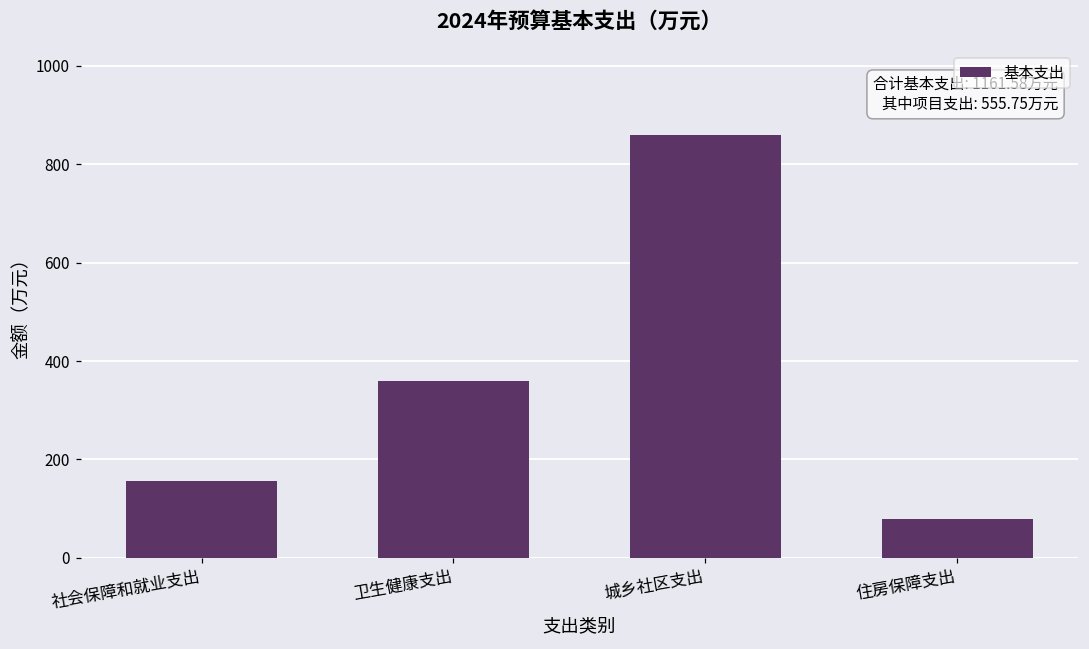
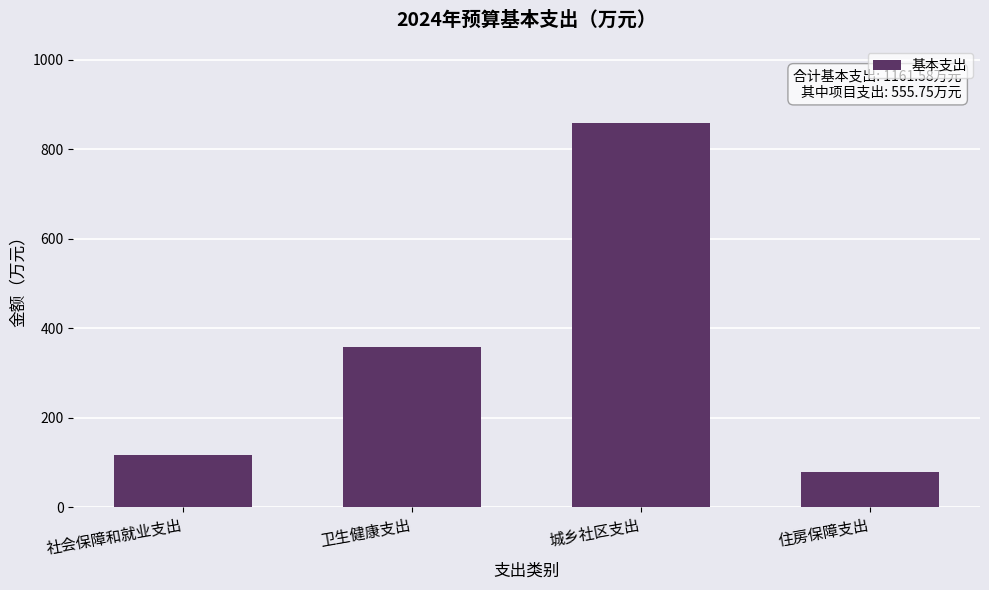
  {
-   "社会保障和就业支出": 160,
+   "社会保障和就业支出": 120,
    "卫生健康支出": 360,
    "城乡社区支出": 860,
    "住房保障支出": 80
  }
